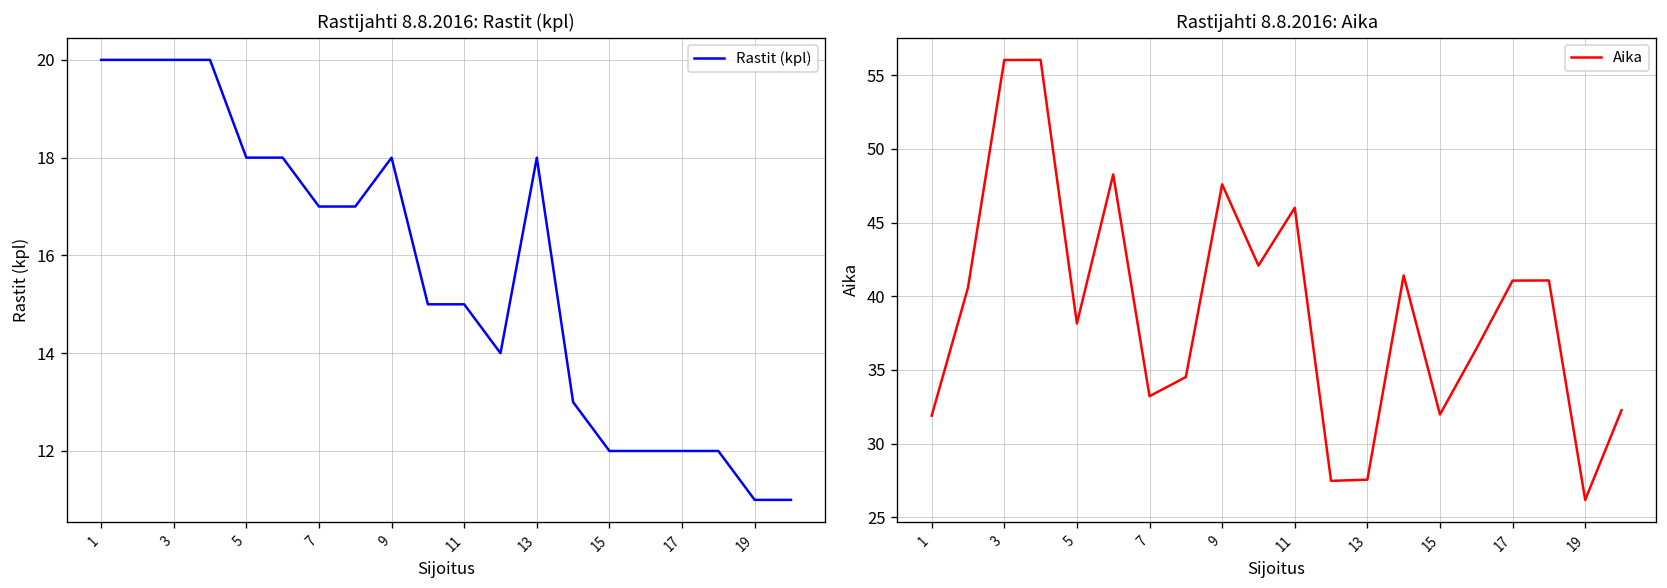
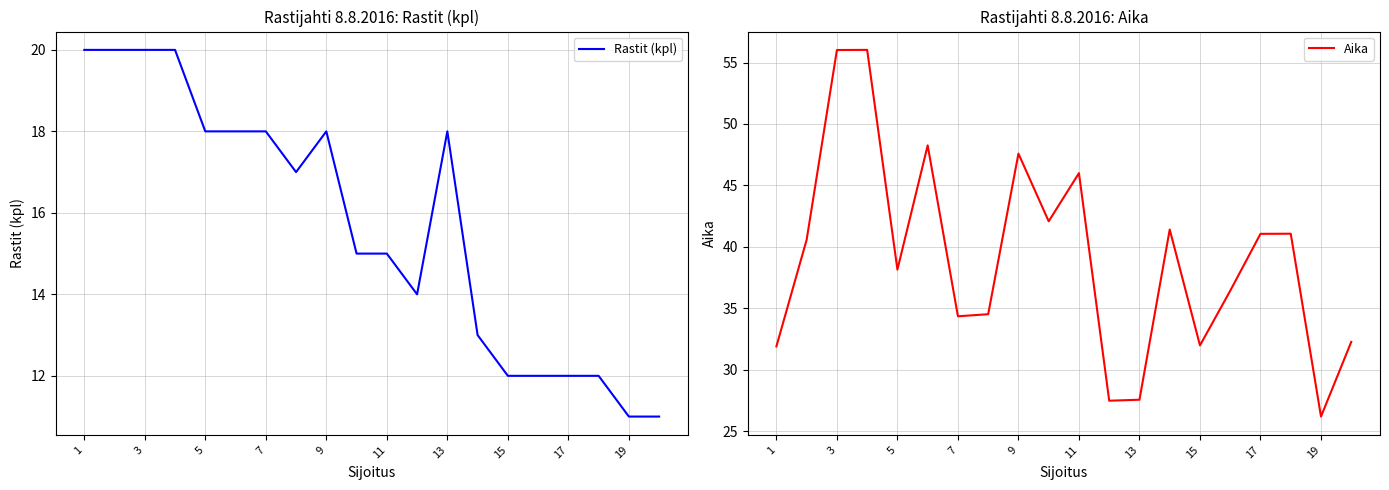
  {
    "Rastijahti 8.8.2016: Rastit (kpl)": {
      "1": 20,
      "3": 20,
      "5": 18,
-     "7": 17,
+     "7": 18,
      "9": 18,
      "11": 15,
      "13": 18,
      "15": 12,
      "17": 12,
      "19": 11
    },
    "Rastijahti 8.8.2016: Aika": {
      "1": 31.9,
      "3": 56.0,
      "5": 38.2,
-     "7": 33.2,
+     "7": 34.4,
      "9": 47.6,
      "11": 46.0,
      "13": 27.6,
      "15": 32.0,
      "17": 41.1,
      "19": 26.2
    }
  }
